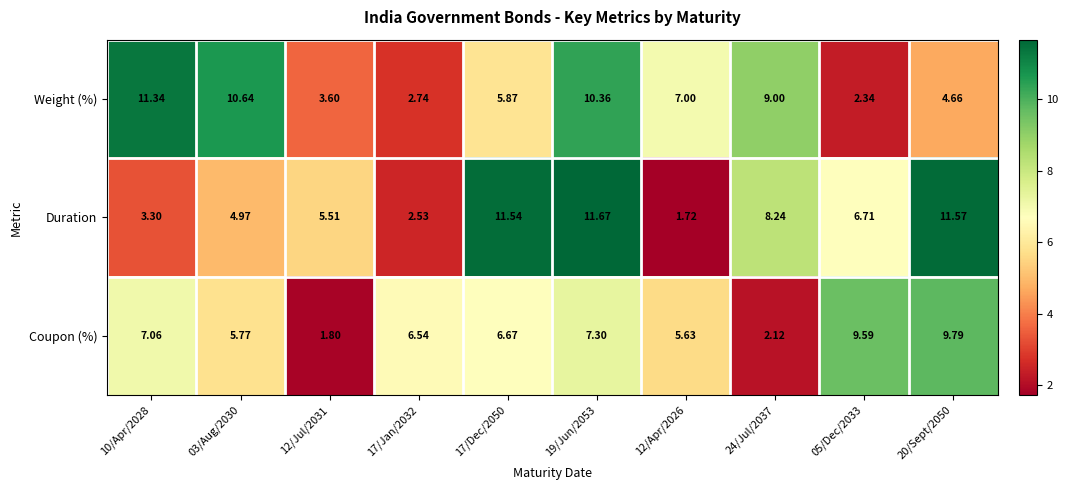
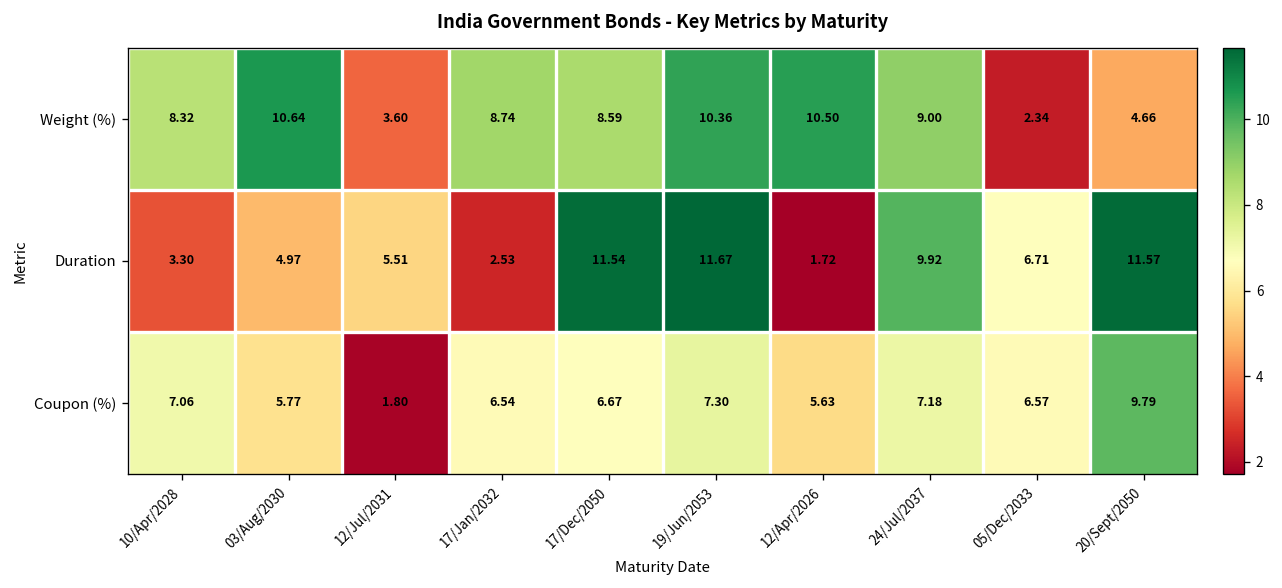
  {
    "Weight (%)": {
-     "10/Apr/2028": 11.34,
+     "10/Apr/2028": 8.32,
      "03/Aug/2030": 10.64,
      "12/Jul/2031": 3.60,
-     "17/Jan/2032": 2.74,
-     "17/Dec/2050": 5.87,
+     "17/Jan/2032": 8.74,
+     "17/Dec/2050": 8.59,
      "19/Jun/2053": 10.36,
-     "12/Apr/2026": 7.00,
+     "12/Apr/2026": 10.50,
      "24/Jul/2037": 9.00,
      "05/Dec/2033": 2.34,
      "20/Sept/2050": 4.66
    },
    "Duration": {
      "10/Apr/2028": 3.30,
      "03/Aug/2030": 4.97,
      "12/Jul/2031": 5.51,
      "17/Jan/2032": 2.53,
      "17/Dec/2050": 11.54,
      "19/Jun/2053": 11.67,
      "12/Apr/2026": 1.72,
-     "24/Jul/2037": 8.24,
+     "24/Jul/2037": 9.92,
      "05/Dec/2033": 6.71,
      "20/Sept/2050": 11.57
    },
    "Coupon (%)": {
      "10/Apr/2028": 7.06,
      "03/Aug/2030": 5.77,
      "12/Jul/2031": 1.80,
      "17/Jan/2032": 6.54,
      "17/Dec/2050": 6.67,
      "19/Jun/2053": 7.30,
      "12/Apr/2026": 5.63,
-     "24/Jul/2037": 2.12,
-     "05/Dec/2033": 9.59,
+     "24/Jul/2037": 7.18,
+     "05/Dec/2033": 6.57,
      "20/Sept/2050": 9.79
    }
  }
